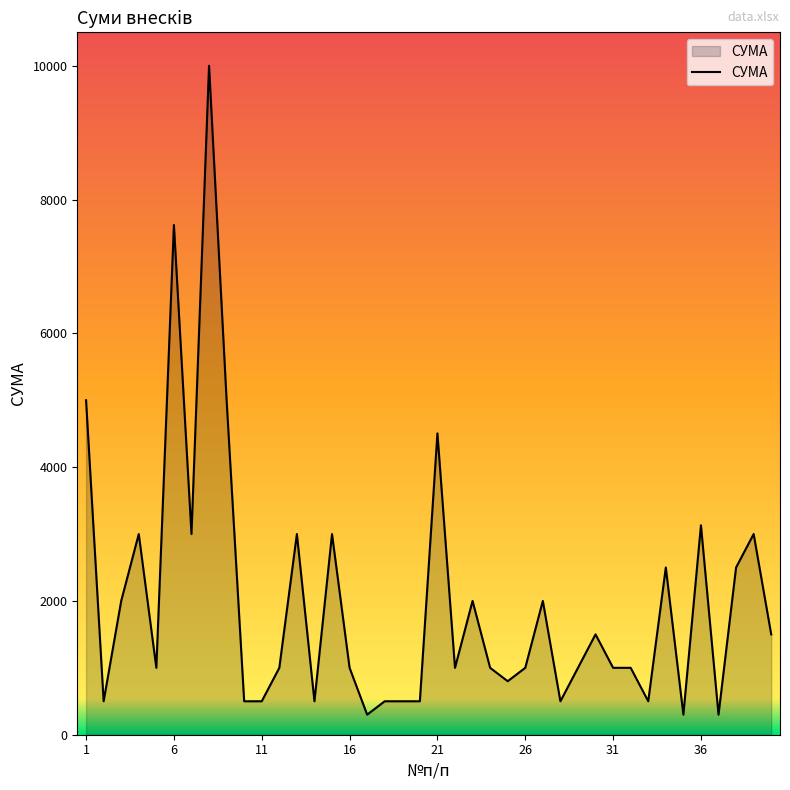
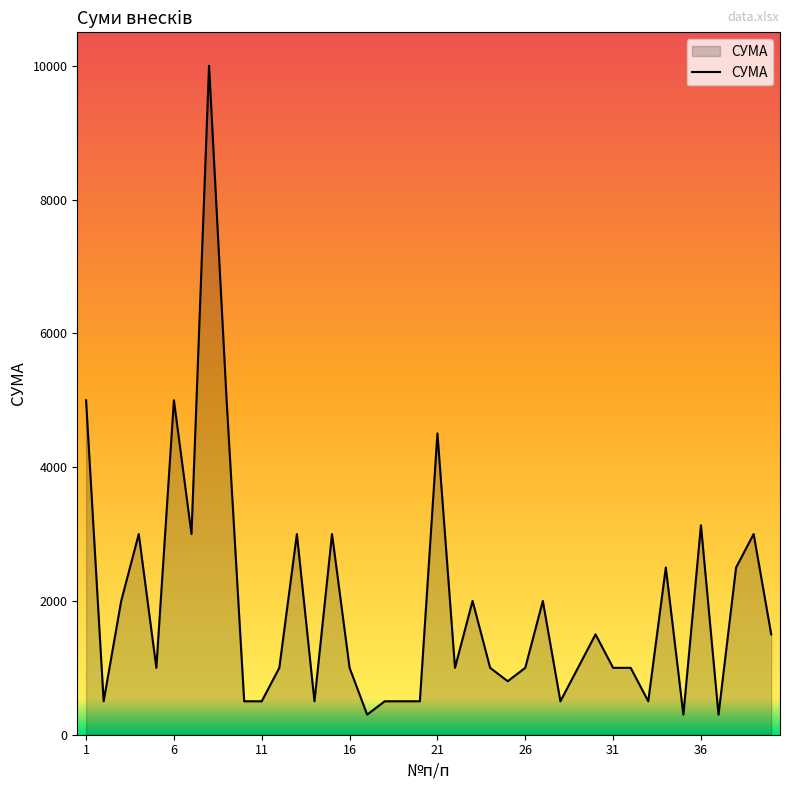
  {
    "1": 5000,
-   "6": 7600,
+   "6": 5000,
    "11": 500,
    "16": 1000,
    "21": 4500,
    "26": 1000,
    "31": 1000,
    "36": 3100
  }
